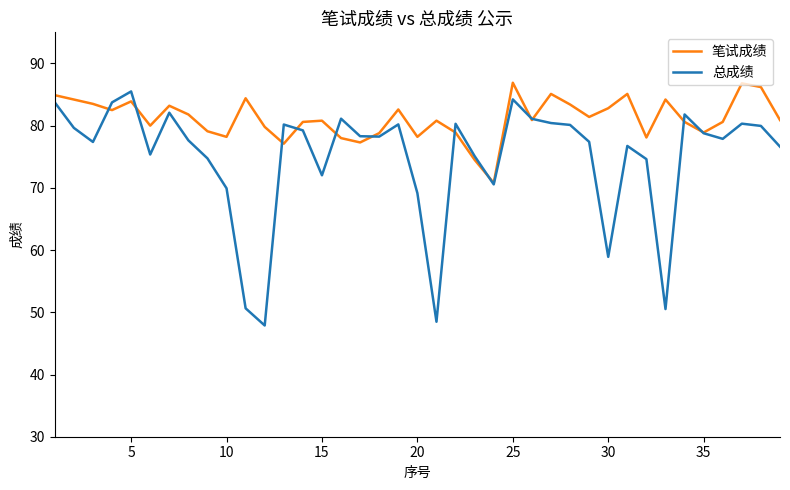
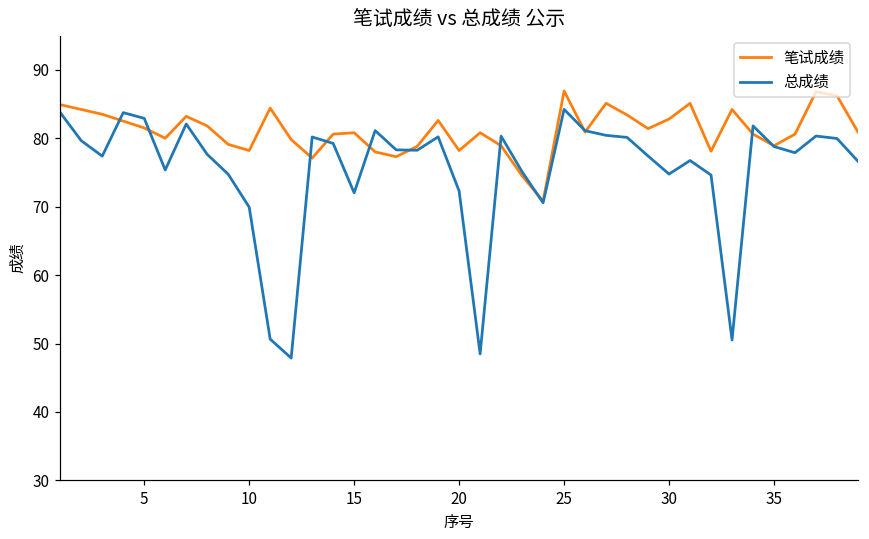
  {
    "笔试成绩": {
-     "5": 84,
+     "5": 82,
      "10": 78,
      "15": 81,
      "20": 78,
      "25": 87,
      "30": 83
    },
    "总成绩": {
-     "5": 86,
+     "5": 83,
      "10": 70,
      "15": 72,
-     "20": 69,
+     "20": 72,
      "25": 84,
-     "30": 59
+     "30": 75
    }
  }
